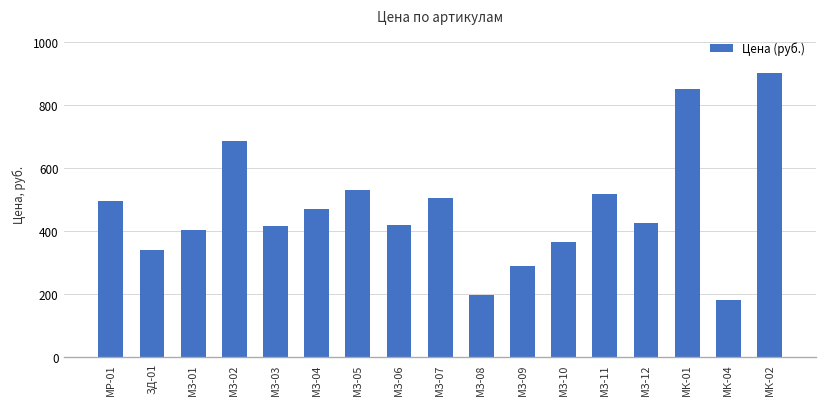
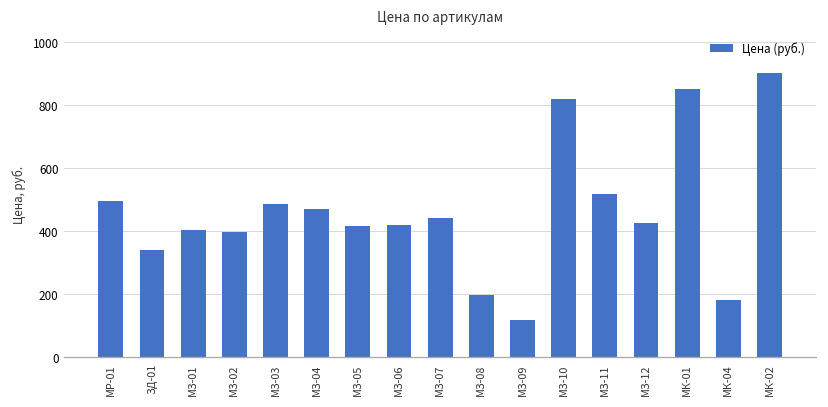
  {
    "МР-01": 490,
    "ЗД-01": 340,
    "МЗ-01": 400,
-   "МЗ-02": 690,
-   "МЗ-03": 420,
+   "МЗ-02": 400,
+   "МЗ-03": 480,
    "МЗ-04": 470,
-   "МЗ-05": 530,
+   "МЗ-05": 420,
    "МЗ-06": 420,
-   "МЗ-07": 510,
+   "МЗ-07": 440,
    "МЗ-08": 200,
-   "МЗ-09": 290,
-   "МЗ-10": 360,
+   "МЗ-09": 120,
+   "МЗ-10": 820,
    "МЗ-11": 520,
    "МЗ-12": 430,
    "МК-01": 850,
    "МК-04": 180,
    "МК-02": 900
  }
